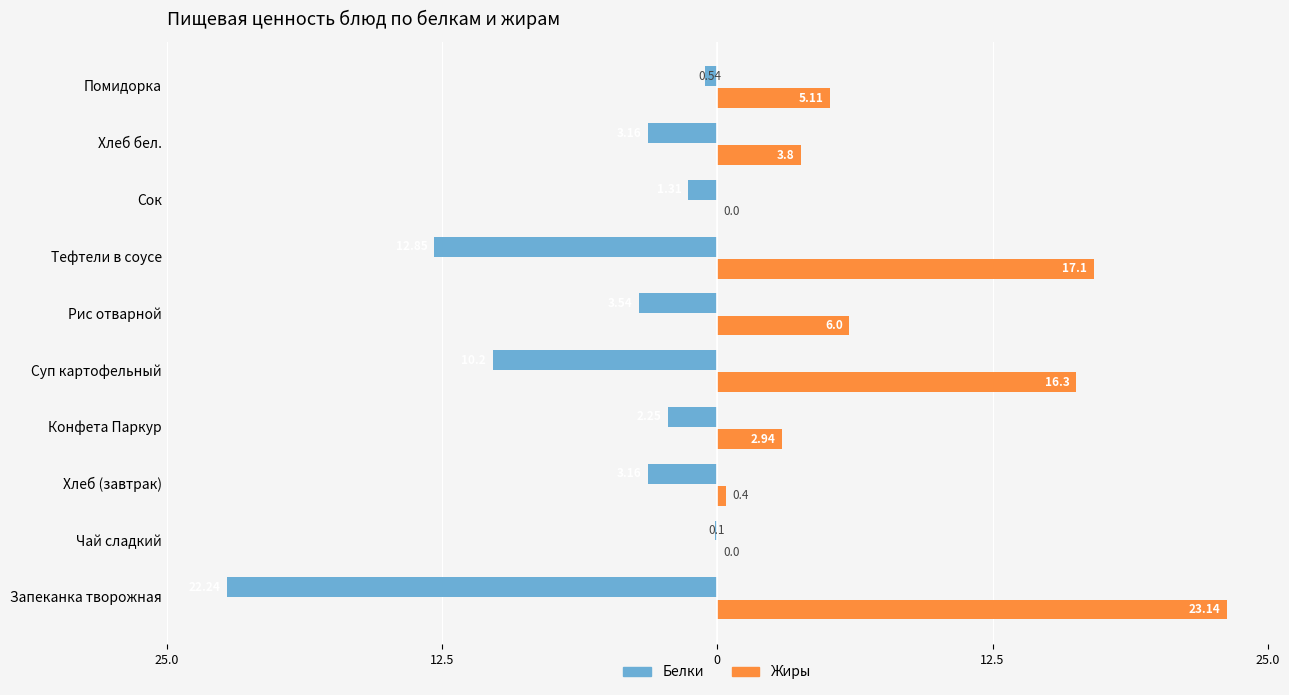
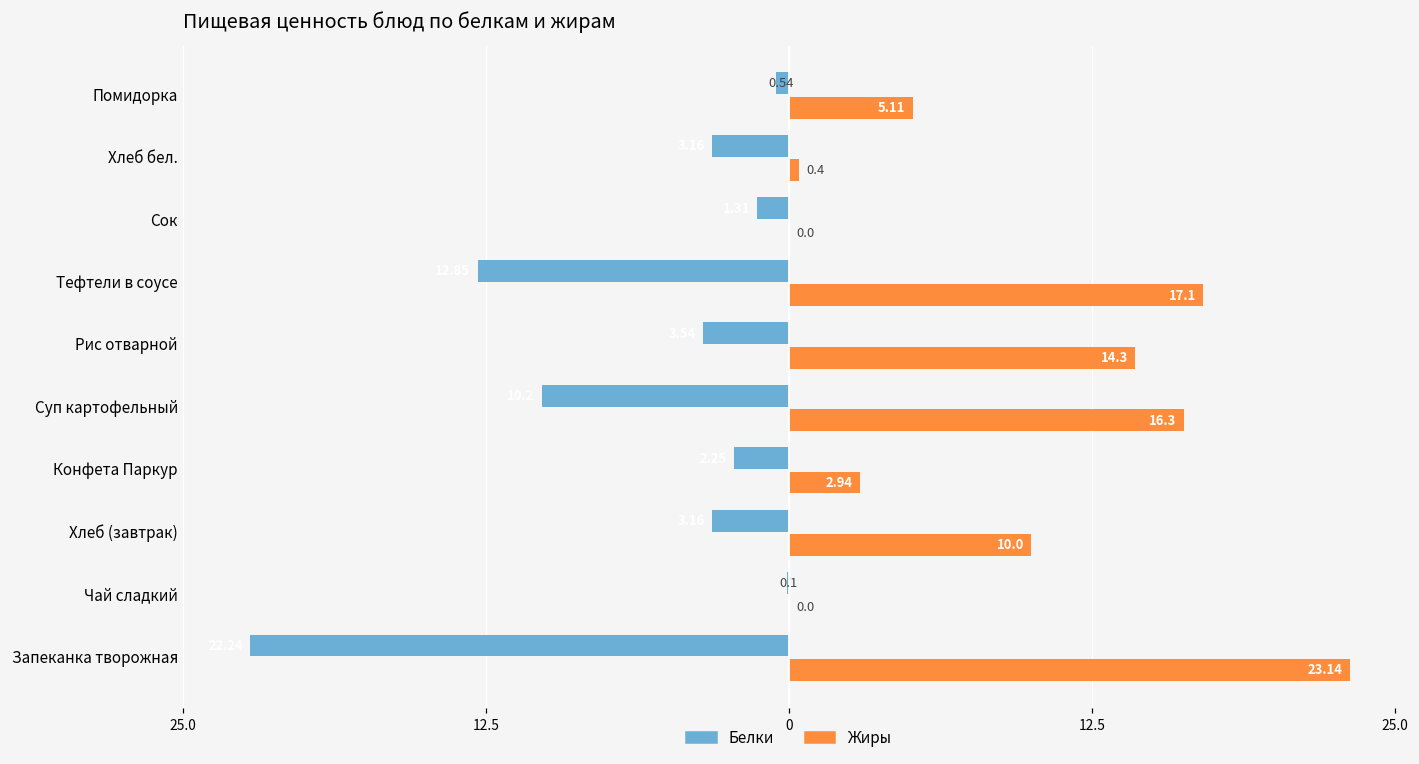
  {
    "Жиры": {
      "Помидорка": 5.11,
-     "Хлеб бел.": 3.8,
+     "Хлеб бел.": 0.4,
      "Сок": 0.0,
      "Тефтели в соусе": 17.1,
-     "Рис отварной": 6.0,
+     "Рис отварной": 14.3,
      "Суп картофельный": 16.3,
      "Конфета Паркур": 2.94,
-     "Хлеб (завтрак)": 0.4,
+     "Хлеб (завтрак)": 10.0,
      "Чай сладкий": 0.0,
      "Запеканка творожная": 23.14
    }
  }
